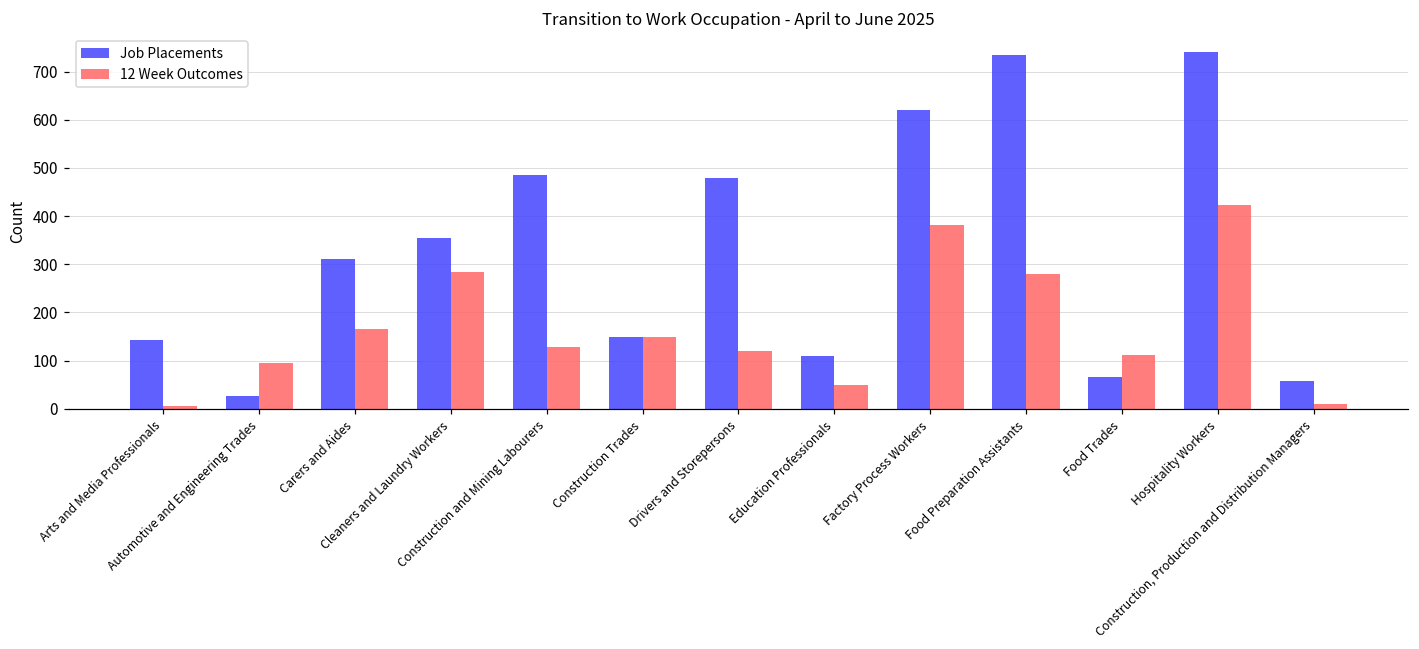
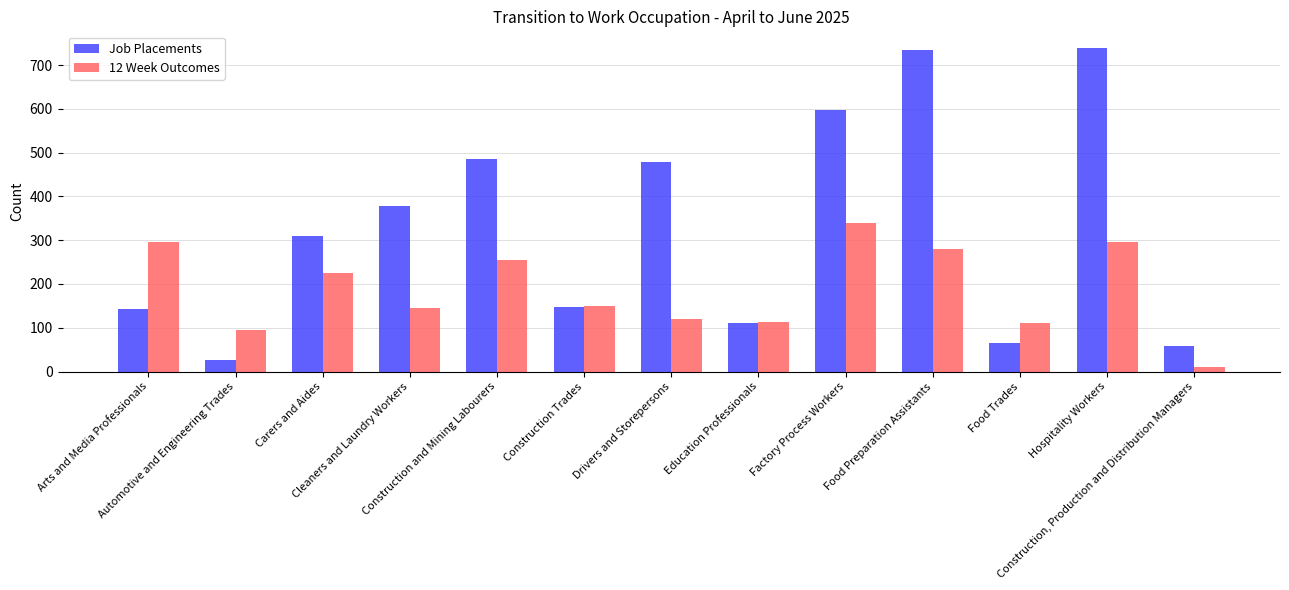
  {
    "Job Placements": {
      "Arts and Media Professionals": 140,
      "Automotive and Engineering Trades": 30,
      "Carers and Aides": 310,
-     "Cleaners and Laundry Workers": 360,
+     "Cleaners and Laundry Workers": 380,
      "Construction and Mining Labourers": 490,
      "Construction Trades": 150,
      "Drivers and Storepersons": 480,
      "Education Professionals": 110,
-     "Factory Process Workers": 620,
+     "Factory Process Workers": 600,
      "Food Preparation Assistants": 740,
      "Food Trades": 70,
      "Hospitality Workers": 740,
      "Construction, Production and Distribution Managers": 60
    },
    "12 Week Outcomes": {
-     "Arts and Media Professionals": 10,
+     "Arts and Media Professionals": 300,
      "Automotive and Engineering Trades": 100,
-     "Carers and Aides": 170,
-     "Cleaners and Laundry Workers": 280,
-     "Construction and Mining Labourers": 130,
+     "Carers and Aides": 220,
+     "Cleaners and Laundry Workers": 150,
+     "Construction and Mining Labourers": 260,
      "Construction Trades": 150,
      "Drivers and Storepersons": 120,
-     "Education Professionals": 50,
-     "Factory Process Workers": 380,
+     "Education Professionals": 110,
+     "Factory Process Workers": 340,
      "Food Preparation Assistants": 280,
      "Food Trades": 110,
-     "Hospitality Workers": 420,
+     "Hospitality Workers": 300,
      "Construction, Production and Distribution Managers": 10
    }
  }
